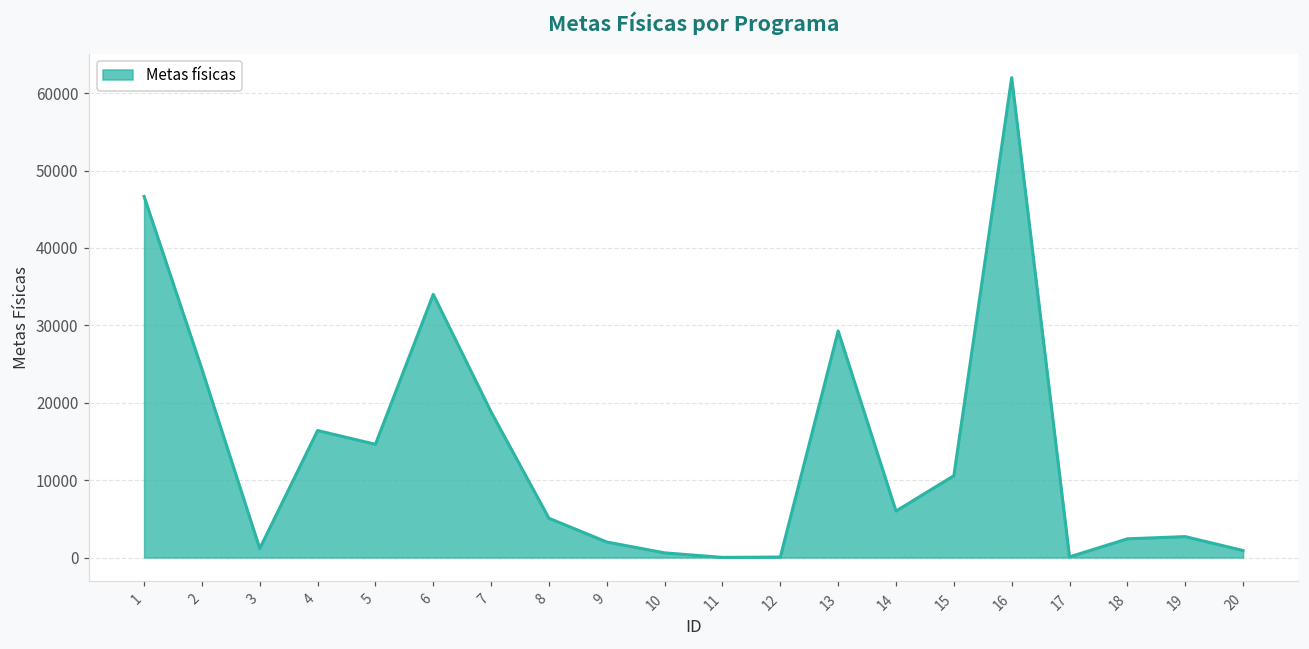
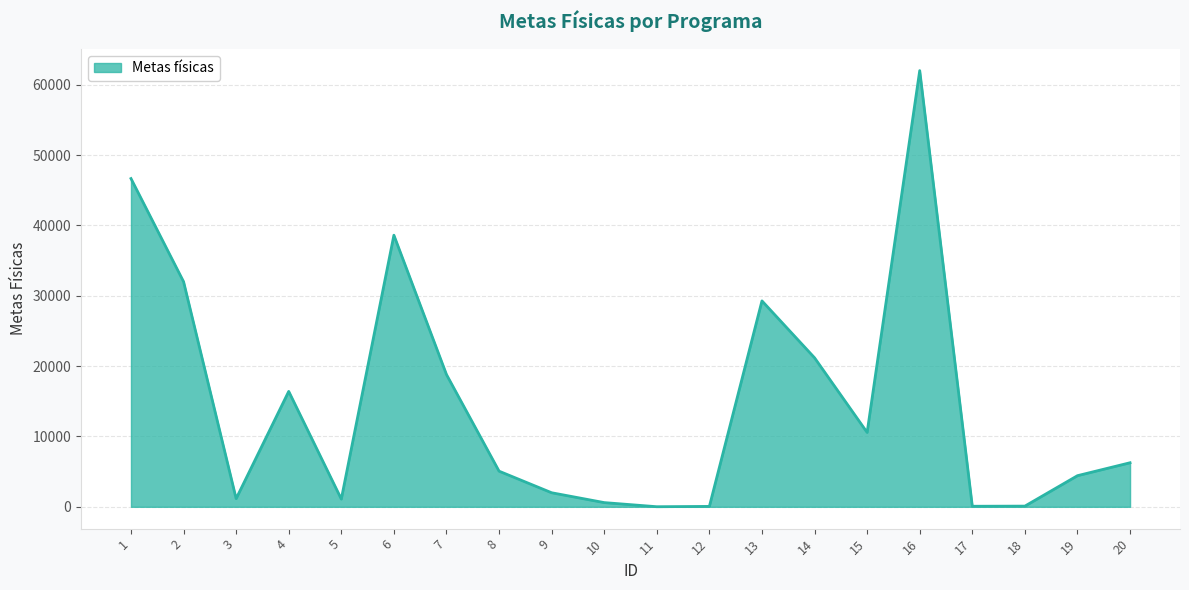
  {
    "1": 47000,
-   "2": 24000,
+   "2": 32000,
    "3": 1000,
    "4": 16000,
-   "5": 15000,
-   "6": 34000,
+   "5": 1000,
+   "6": 39000,
    "7": 19000,
    "8": 5000,
    "9": 2000,
    "10": 1000,
    "11": 0,
    "12": 0,
    "13": 29000,
-   "14": 6000,
+   "14": 21000,
    "15": 11000,
    "16": 62000,
    "17": 0,
-   "18": 2000,
-   "19": 3000,
-   "20": 1000
+   "18": 0,
+   "19": 4000,
+   "20": 6000
  }
